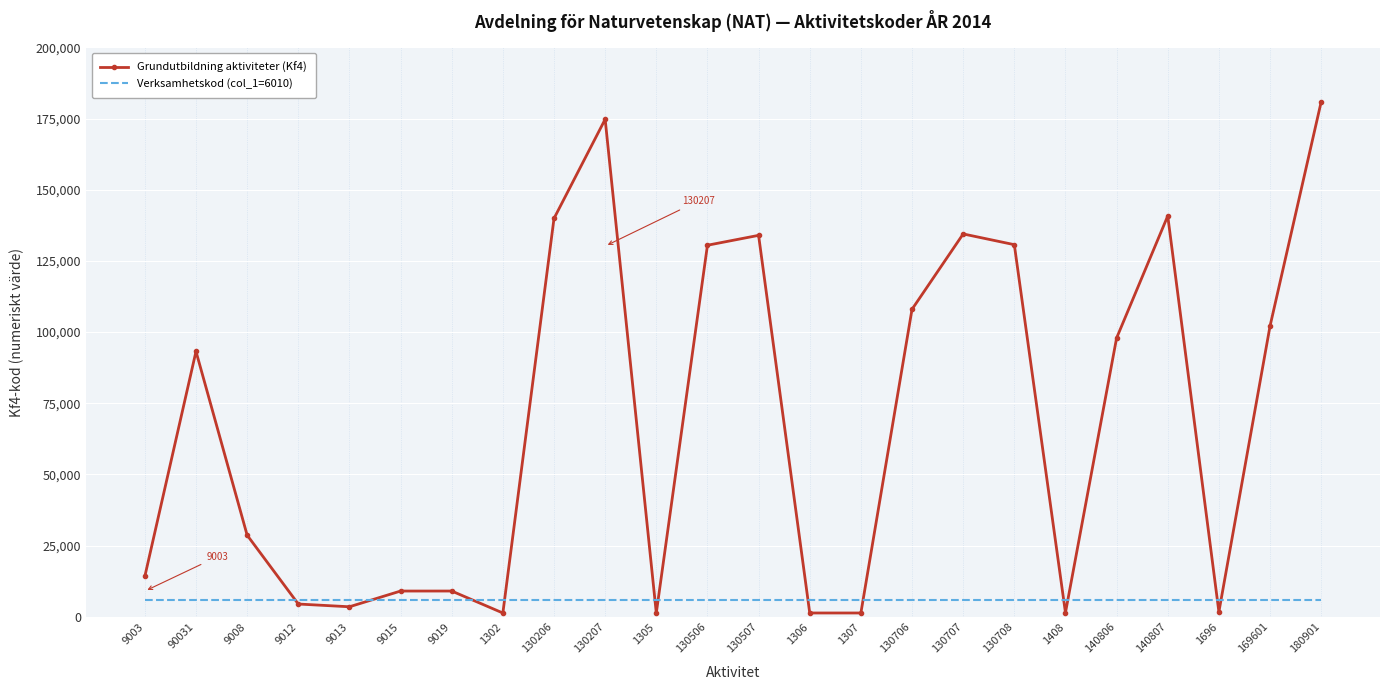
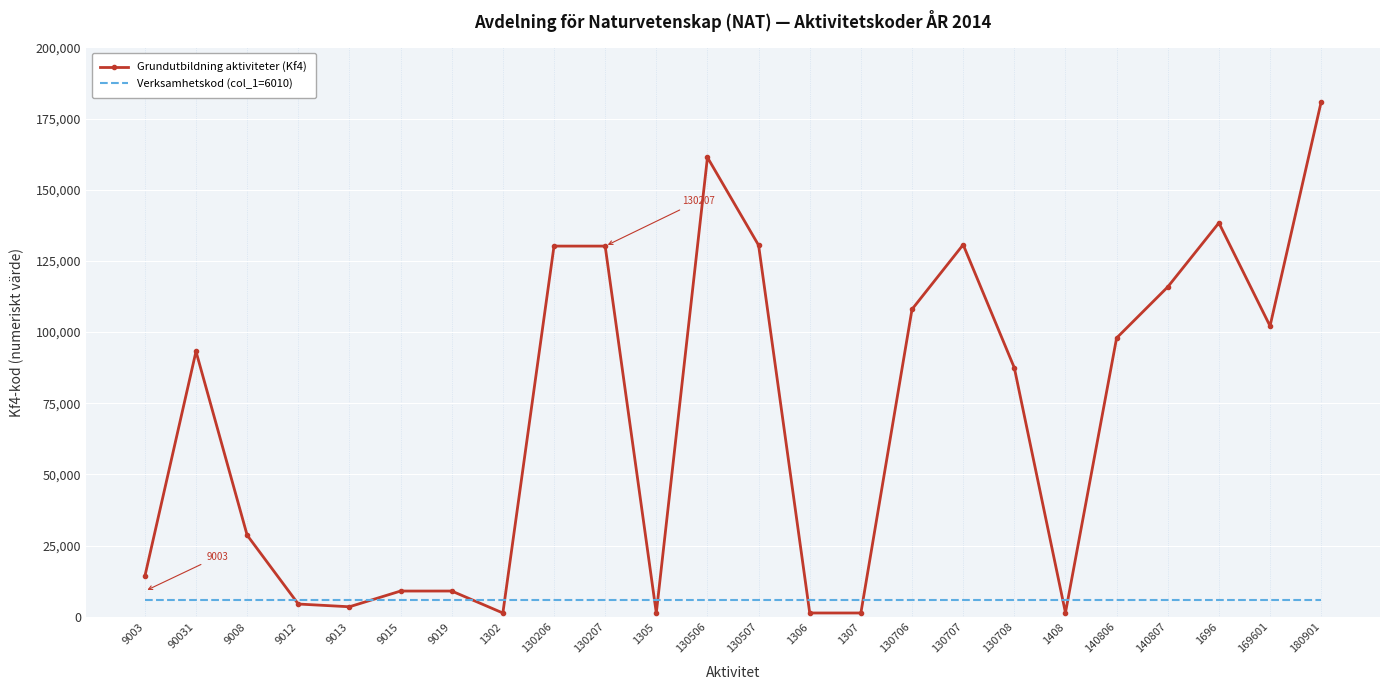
  {
    "Grundutbildning aktiviteter (Kf4)": {
      "90031": "93,000",
      "9008": "29,000",
      "9012": "4,000",
      "9013": "3,000",
      "9015": "9,000",
      "9019": "9,000",
      "1302": "1,000",
-     "130206": "140,000",
-     "130207": "175,000",
+     "130206": "130,000",
+     "130207": "130,000",
      "1305": "1,000",
-     "130506": "131,000",
-     "130507": "134,000",
+     "130506": "161,000",
+     "130507": "131,000",
      "1306": "1,000",
      "1307": "1,000",
      "130706": "108,000",
-     "130707": "134,000",
-     "130708": "131,000",
+     "130707": "131,000",
+     "130708": "87,000",
      "1408": "1,000",
      "140806": "98,000",
-     "140807": "141,000",
-     "1696": "2,000",
+     "140807": "116,000",
+     "1696": "138,000",
      "169601": "102,000",
      "180901": "181,000"
    },
    "Verksamhetskod (col_1=6010)": {
      "9003": "6,000",
      "90031": "6,000",
      "9008": "6,000",
      "9012": "6,000",
      "9013": "6,000",
      "9015": "6,000",
      "9019": "6,000",
      "1302": "6,000",
      "130206": "6,000",
      "130207": "6,000",
      "1305": "6,000",
      "130506": "6,000",
      "130507": "6,000",
      "1306": "6,000",
      "1307": "6,000",
      "130706": "6,000",
      "130707": "6,000",
      "130708": "6,000",
      "1408": "6,000",
      "140806": "6,000",
      "140807": "6,000",
      "1696": "6,000",
      "169601": "6,000",
      "180901": "6,000"
    }
  }
